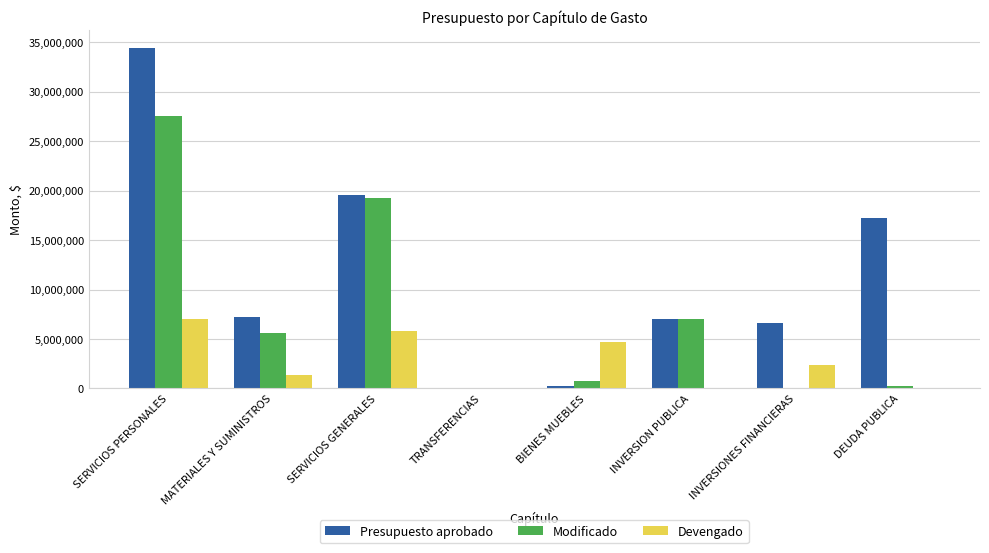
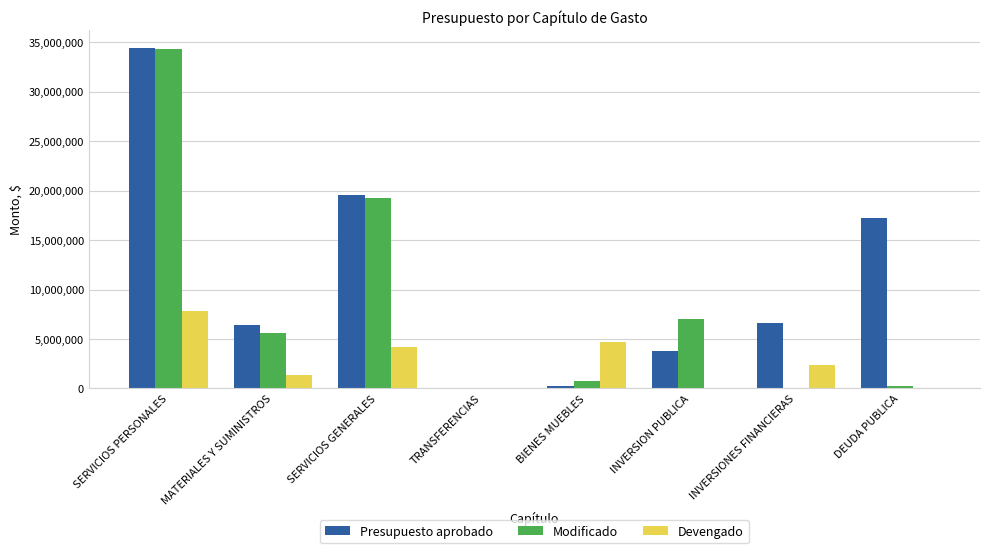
  {
    "Presupuesto aprobado": {
      "SERVICIOS PERSONALES": "34,000,000",
-     "MATERIALES Y SUMINISTROS": "7,000,000",
+     "MATERIALES Y SUMINISTROS": "6,000,000",
      "SERVICIOS GENERALES": "20,000,000",
      "TRANSFERENCIAS": "0",
-     "INVERSION PUBLICA": "7,000,000",
+     "INVERSION PUBLICA": "4,000,000",
      "INVERSIONES FINANCIERAS": "7,000,000",
      "DEUDA PUBLICA": "17,000,000"
    },
    "Modificado": {
-     "SERVICIOS PERSONALES": "28,000,000",
+     "SERVICIOS PERSONALES": "34,000,000",
      "MATERIALES Y SUMINISTROS": "6,000,000",
      "SERVICIOS GENERALES": "19,000,000",
      "TRANSFERENCIAS": "0",
      "BIENES MUEBLES": "1,000,000",
      "INVERSION PUBLICA": "7,000,000",
      "INVERSIONES FINANCIERAS": "0"
    },
    "Devengado": {
-     "SERVICIOS PERSONALES": "7,000,000",
+     "SERVICIOS PERSONALES": "8,000,000",
      "MATERIALES Y SUMINISTROS": "1,000,000",
-     "SERVICIOS GENERALES": "6,000,000",
+     "SERVICIOS GENERALES": "4,000,000",
      "TRANSFERENCIAS": "0",
      "BIENES MUEBLES": "5,000,000",
      "INVERSION PUBLICA": "0",
      "INVERSIONES FINANCIERAS": "2,000,000",
      "DEUDA PUBLICA": "0"
    }
  }
